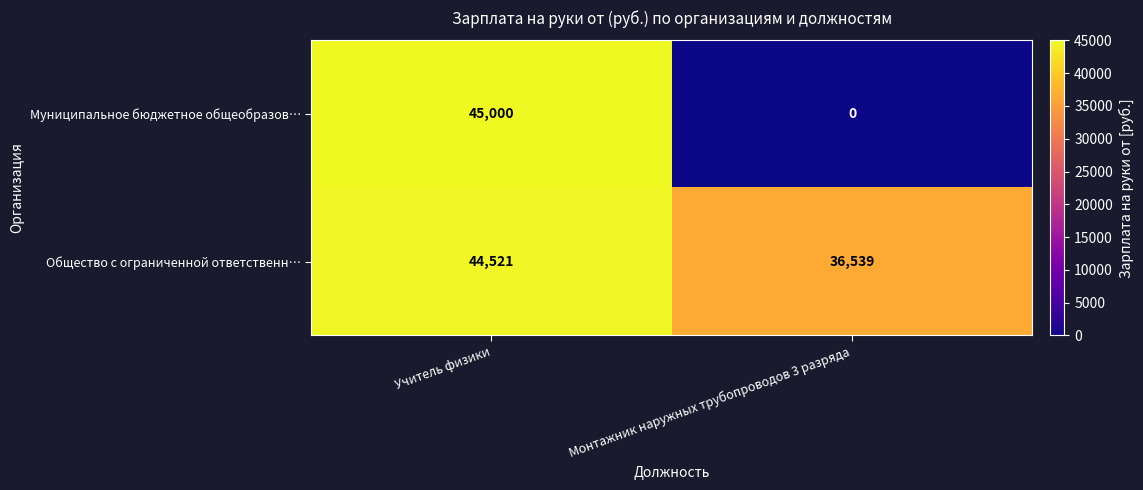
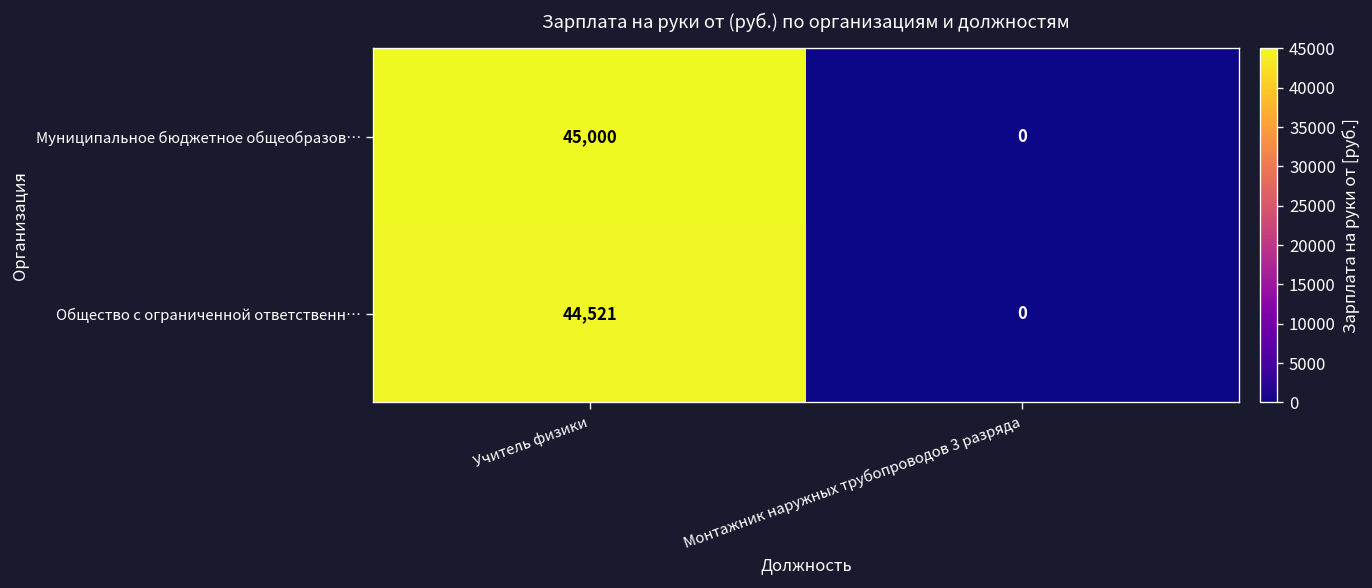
  {
    "Муниципальное бюджетное общеобразов…": {
      "Учитель физики": "45,000",
      "Монтажник наружных трубопроводов 3 разряда": "0"
    },
    "Общество с ограниченной ответственн…": {
      "Учитель физики": "44,521",
-     "Монтажник наружных трубопроводов 3 разряда": "36,539"
+     "Монтажник наружных трубопроводов 3 разряда": "0"
    }
  }
